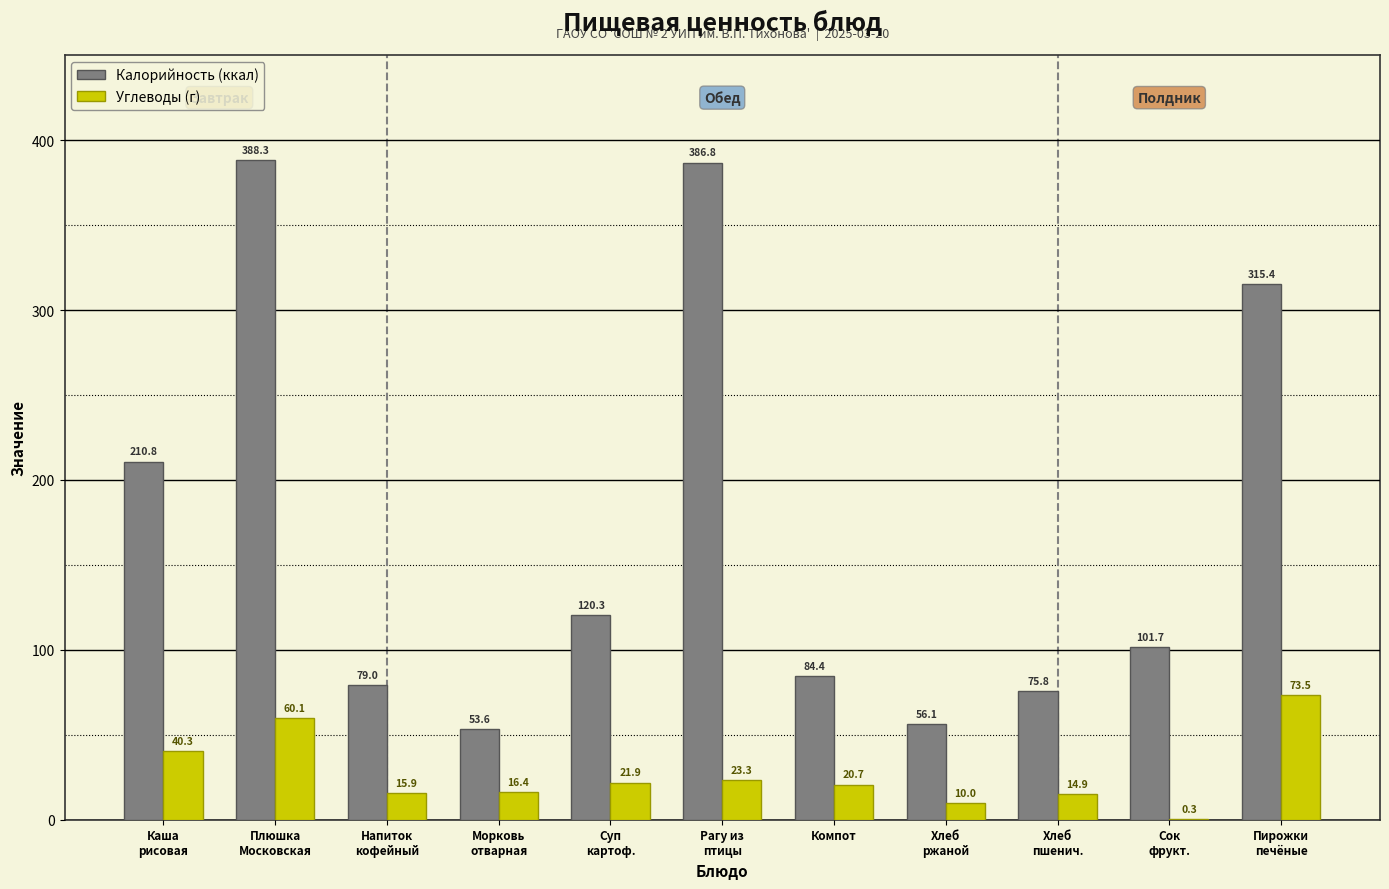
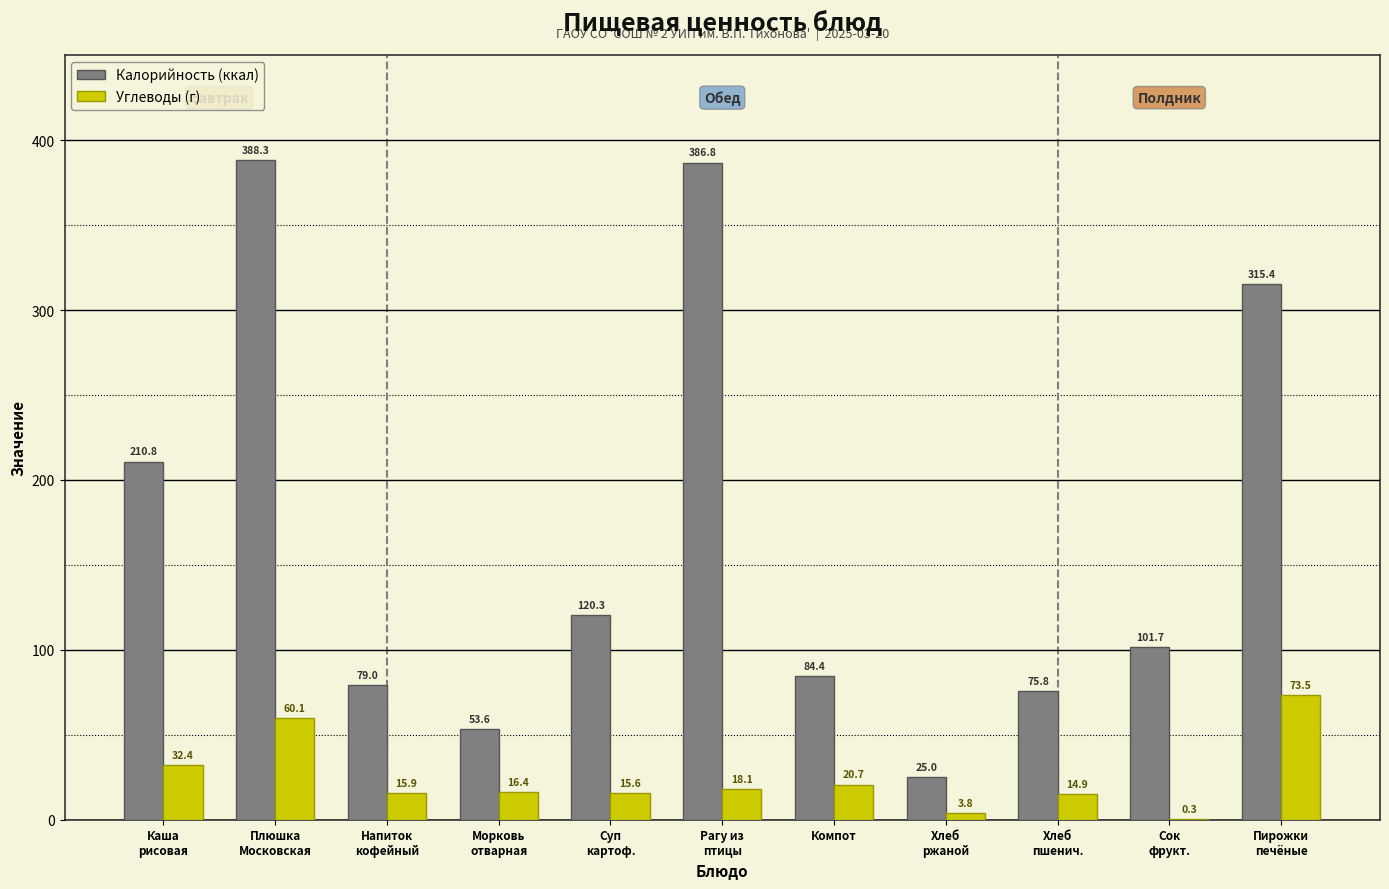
  {
    "Калорийность (ккал)": {
      "Каша рисовая": 210.8,
      "Плюшка Московская": 388.3,
      "Напиток кофейный": 79.0,
      "Морковь отварная": 53.6,
      "Суп картоф.": 120.3,
      "Рагу из птицы": 386.8,
      "Компот": 84.4,
-     "Хлеб ржаной": 56.1,
+     "Хлеб ржаной": 25.0,
      "Хлеб пшенич.": 75.8,
      "Сок фрукт.": 101.7,
      "Пирожки печёные": 315.4
    },
    "Углеводы (г)": {
-     "Каша рисовая": 40.3,
+     "Каша рисовая": 32.4,
      "Плюшка Московская": 60.1,
      "Напиток кофейный": 15.9,
      "Морковь отварная": 16.4,
-     "Суп картоф.": 21.9,
-     "Рагу из птицы": 23.3,
+     "Суп картоф.": 15.6,
+     "Рагу из птицы": 18.1,
      "Компот": 20.7,
-     "Хлеб ржаной": 10.0,
+     "Хлеб ржаной": 3.8,
      "Хлеб пшенич.": 14.9,
      "Сок фрукт.": 0.3,
      "Пирожки печёные": 73.5
    }
  }
